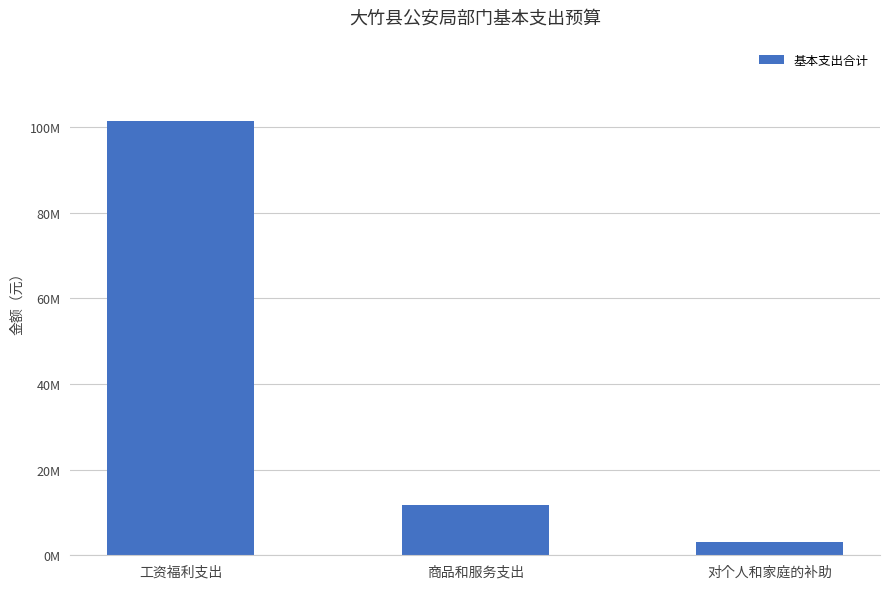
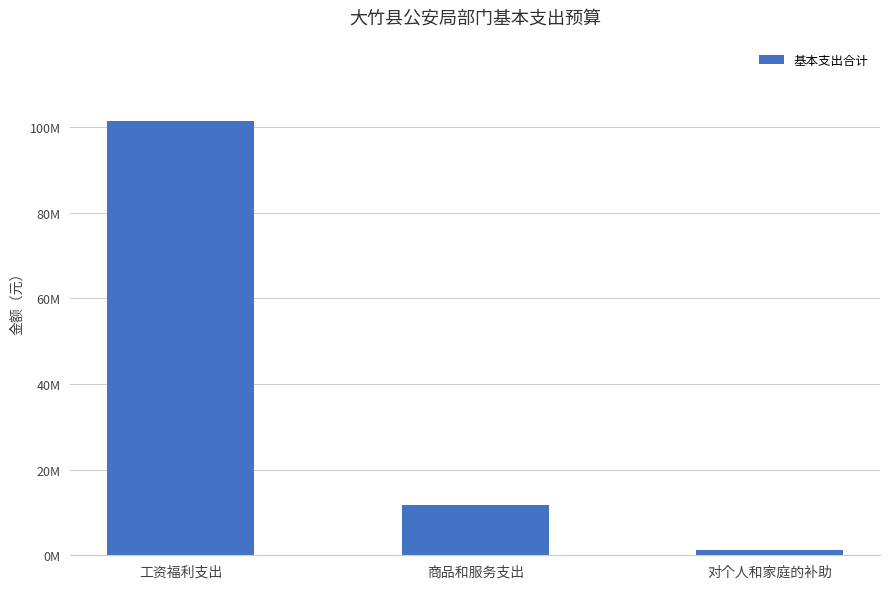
  {
    "工资福利支出": 101000000,
    "商品和服务支出": 12000000,
-   "对个人和家庭的补助": 3000000
+   "对个人和家庭的补助": 1000000
  }
